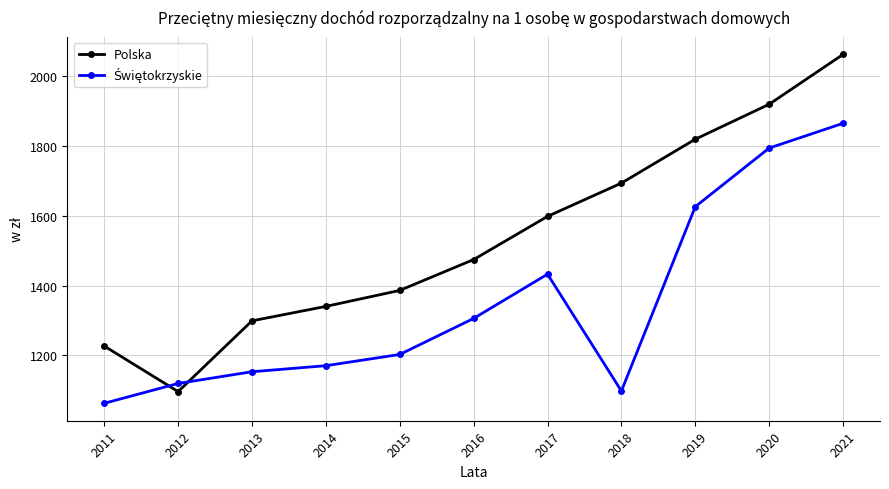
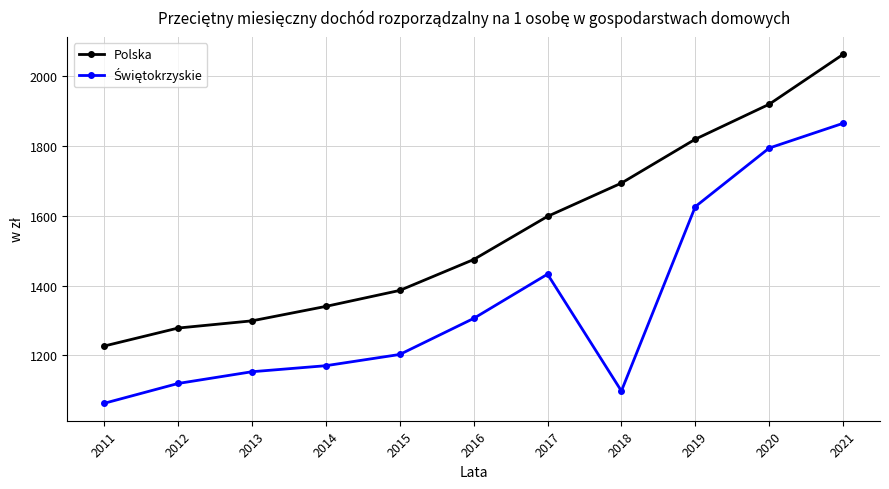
  {
    "Polska": {
      "2011": 1230,
-     "2012": 1100,
+     "2012": 1280,
      "2013": 1300,
      "2014": 1340,
      "2015": 1390,
      "2016": 1470,
      "2017": 1600,
      "2018": 1690,
      "2019": 1820,
      "2020": 1920,
      "2021": 2060
    },
    "Świętokrzyskie": {
      "2011": 1060,
      "2012": 1120,
      "2013": 1150,
      "2014": 1170,
      "2015": 1200,
      "2016": 1310,
      "2017": 1430,
      "2018": 1100,
      "2019": 1630,
      "2020": 1790,
      "2021": 1860
    }
  }
